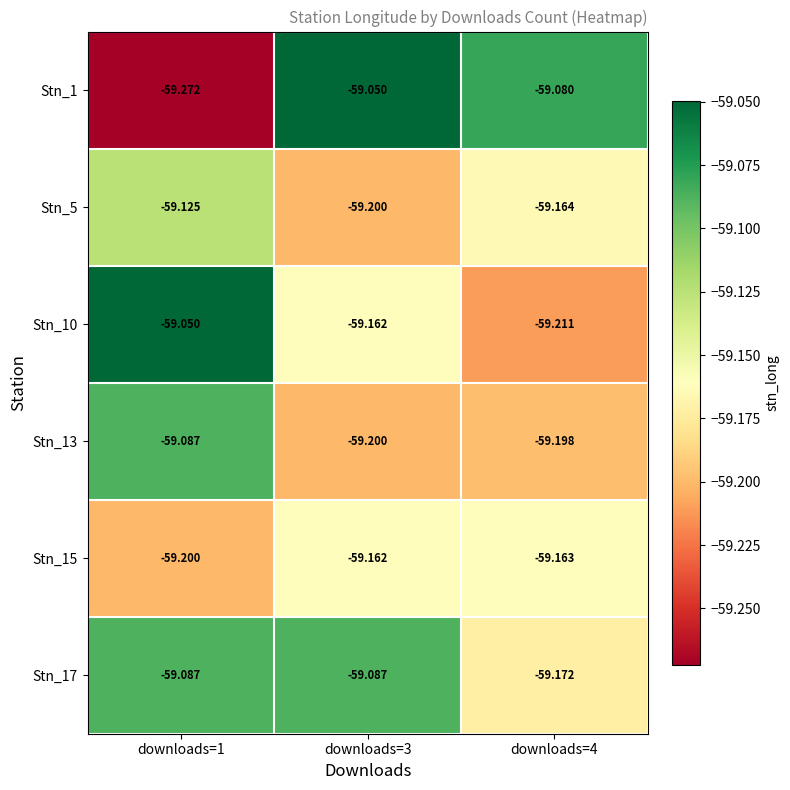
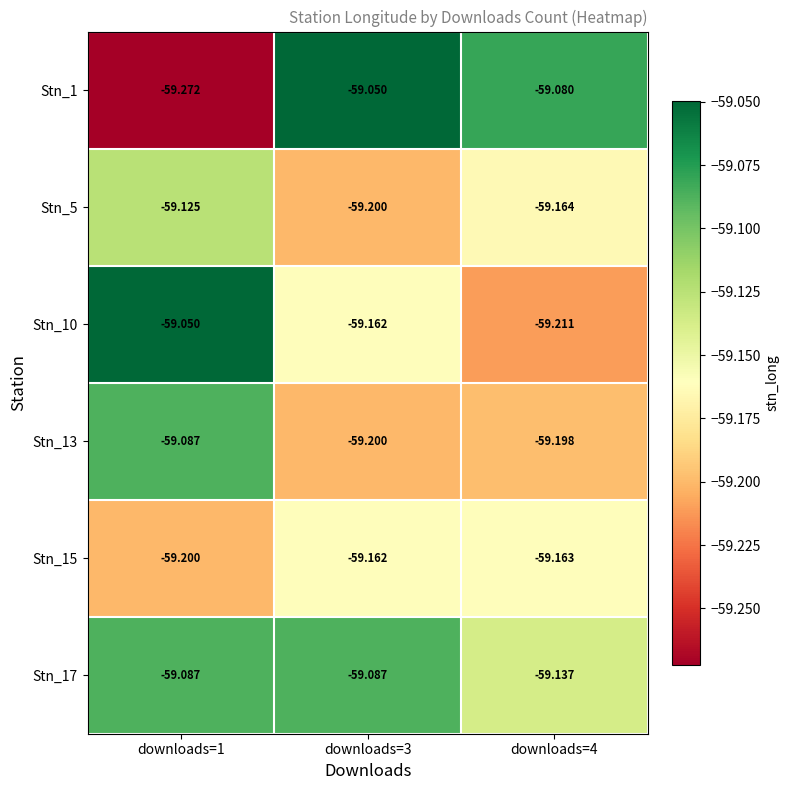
  {
    "Stn_1": {
      "downloads=1": -59.272,
      "downloads=3": -59.050,
      "downloads=4": -59.080
    },
    "Stn_5": {
      "downloads=1": -59.125,
      "downloads=3": -59.200,
      "downloads=4": -59.164
    },
    "Stn_10": {
      "downloads=1": -59.050,
      "downloads=3": -59.162,
      "downloads=4": -59.211
    },
    "Stn_13": {
      "downloads=1": -59.087,
      "downloads=3": -59.200,
      "downloads=4": -59.198
    },
    "Stn_15": {
      "downloads=1": -59.200,
      "downloads=3": -59.162,
      "downloads=4": -59.163
    },
    "Stn_17": {
      "downloads=1": -59.087,
      "downloads=3": -59.087,
-     "downloads=4": -59.172
+     "downloads=4": -59.137
    }
  }
